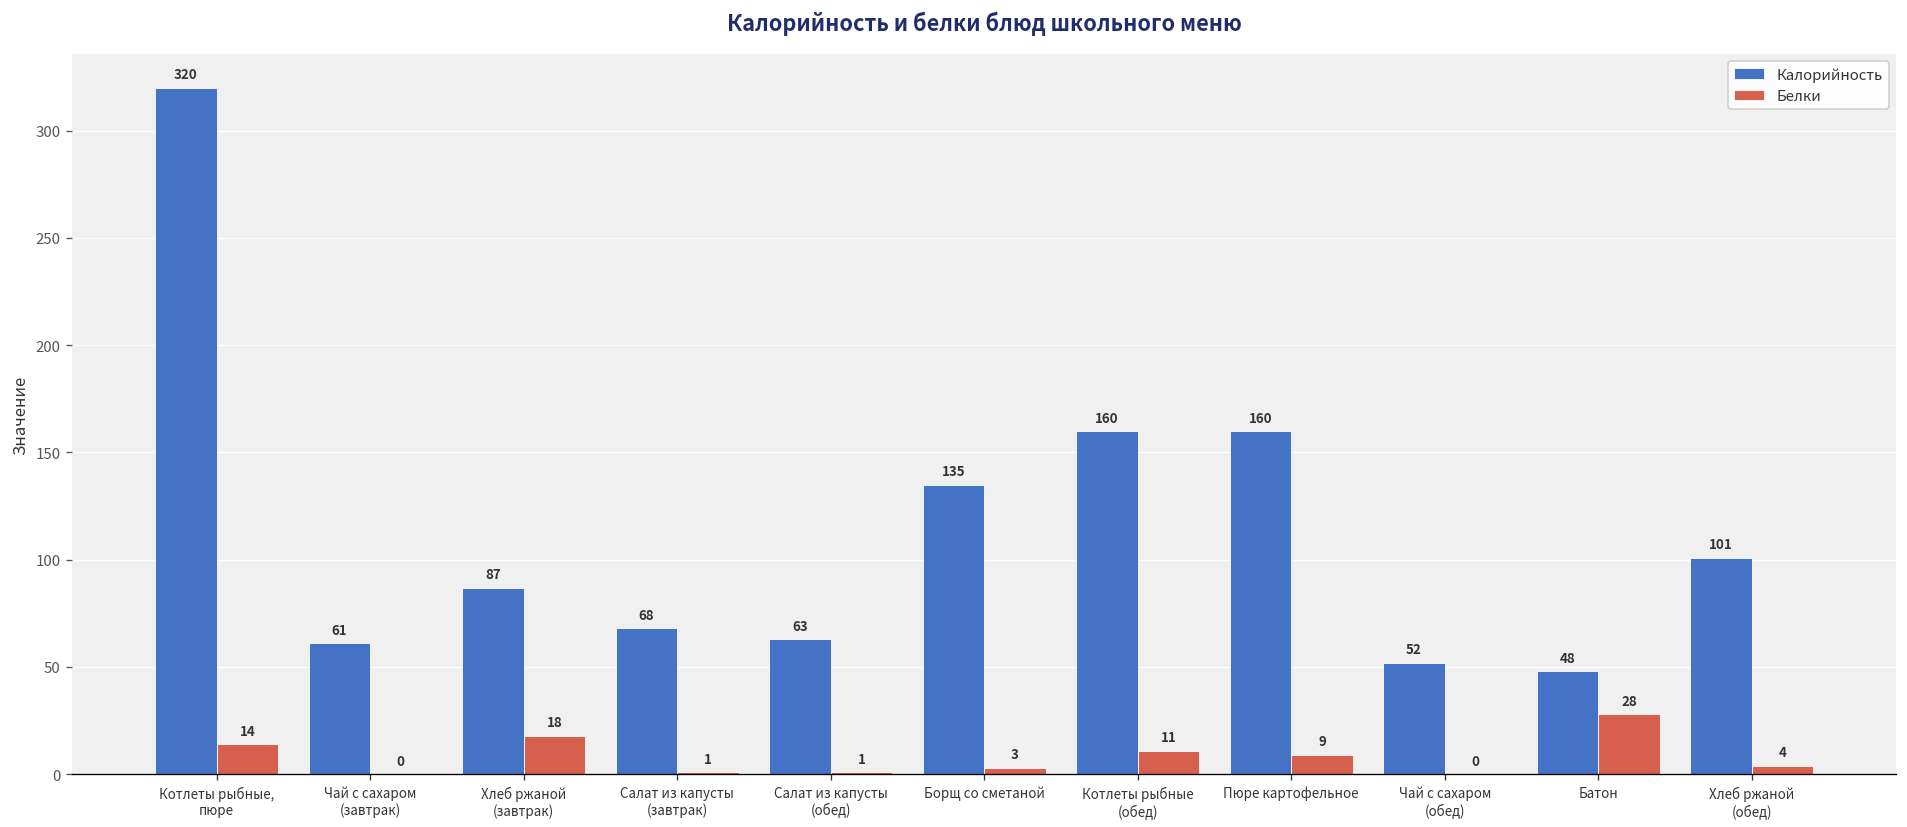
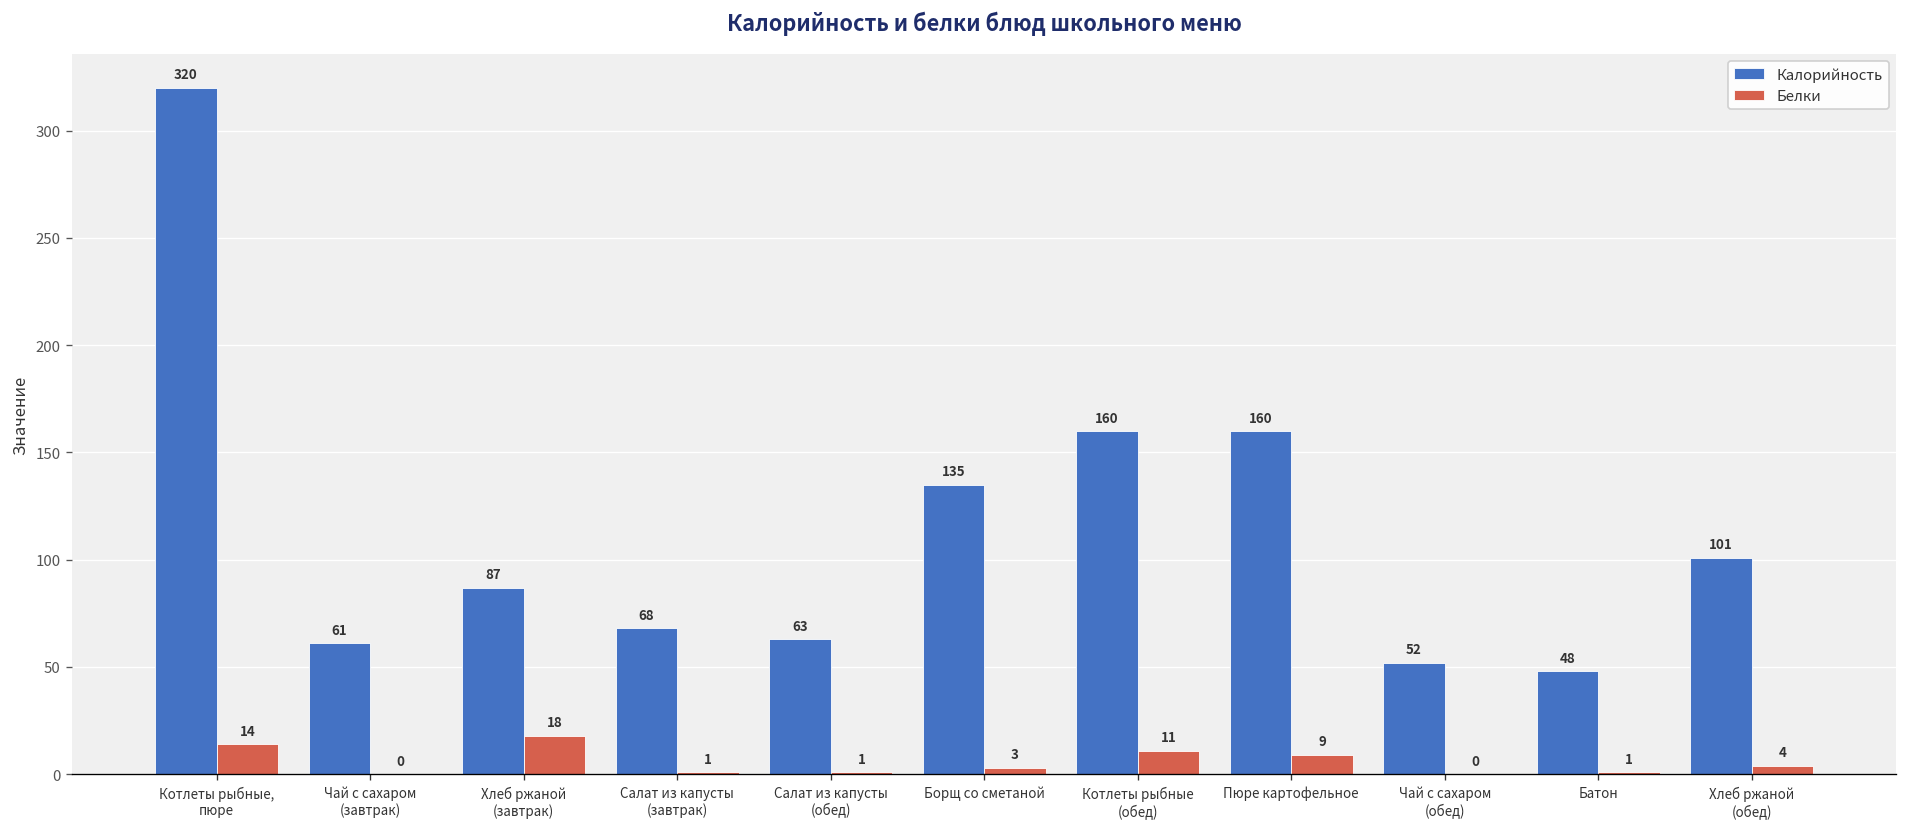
  {
    "Калорийность": {
      "Котлеты рыбные, пюре": 320,
      "Чай с сахаром (завтрак)": 61,
      "Хлеб ржаной (завтрак)": 87,
      "Салат из капусты (завтрак)": 68,
      "Салат из капусты (обед)": 63,
      "Борщ со сметаной": 135,
      "Котлеты рыбные (обед)": 160,
      "Пюре картофельное": 160,
      "Чай с сахаром (обед)": 52,
      "Батон": 48,
      "Хлеб ржаной (обед)": 101
    },
    "Белки": {
      "Котлеты рыбные, пюре": 14,
      "Чай с сахаром (завтрак)": 0,
      "Хлеб ржаной (завтрак)": 18,
      "Салат из капусты (завтрак)": 1,
      "Салат из капусты (обед)": 1,
      "Борщ со сметаной": 3,
      "Котлеты рыбные (обед)": 11,
      "Пюре картофельное": 9,
      "Чай с сахаром (обед)": 0,
-     "Батон": 28,
+     "Батон": 1,
      "Хлеб ржаной (обед)": 4
    }
  }
